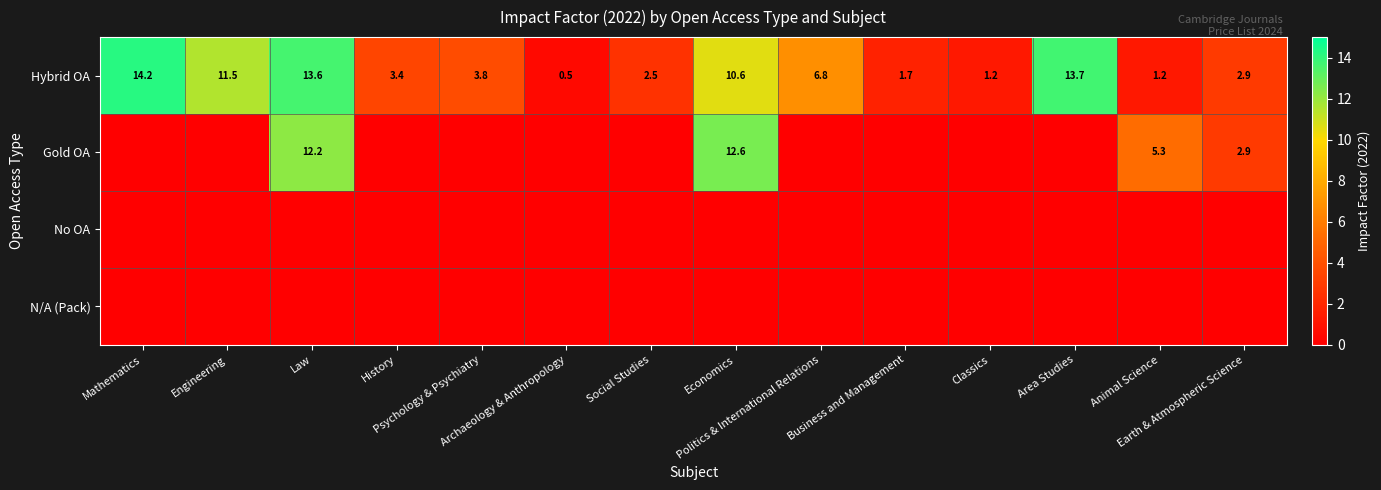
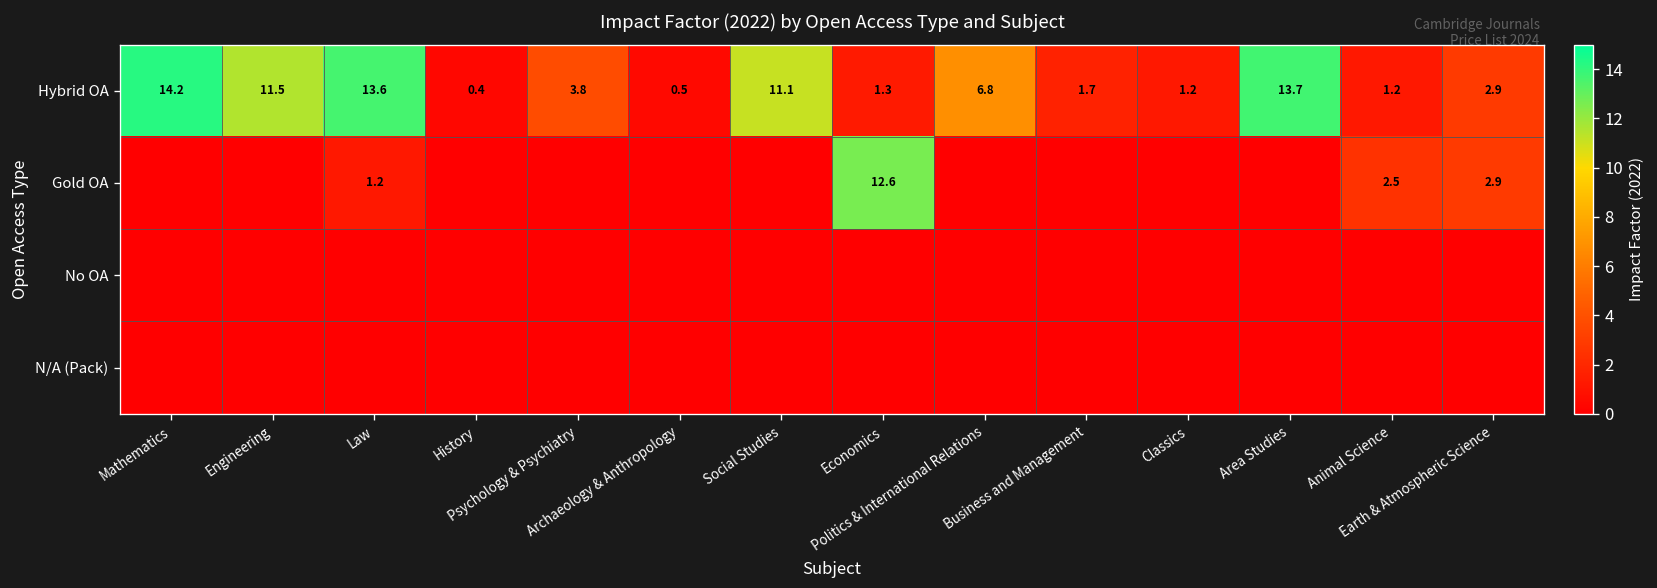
  {
    "Hybrid OA": {
      "Mathematics": 14.2,
      "Engineering": 11.5,
      "Law": 13.6,
-     "History": 3.4,
+     "History": 0.4,
      "Psychology & Psychiatry": 3.8,
      "Archaeology & Anthropology": 0.5,
-     "Social Studies": 2.5,
-     "Economics": 10.6,
+     "Social Studies": 11.1,
+     "Economics": 1.3,
      "Politics & International Relations": 6.8,
      "Business and Management": 1.7,
      "Classics": 1.2,
      "Area Studies": 13.7,
      "Animal Science": 1.2,
      "Earth & Atmospheric Science": 2.9
    },
    "Gold OA": {
-     "Law": 12.2,
+     "Law": 1.2,
      "Economics": 12.6,
-     "Animal Science": 5.3,
+     "Animal Science": 2.5,
      "Earth & Atmospheric Science": 2.9
    }
  }
